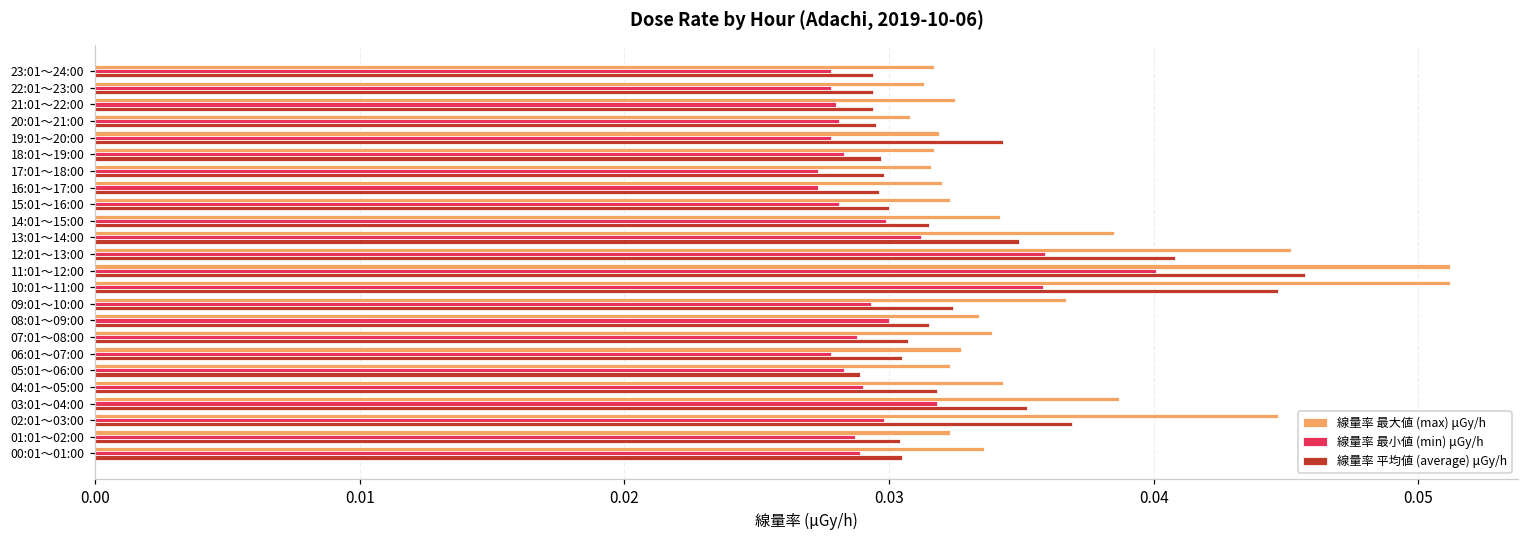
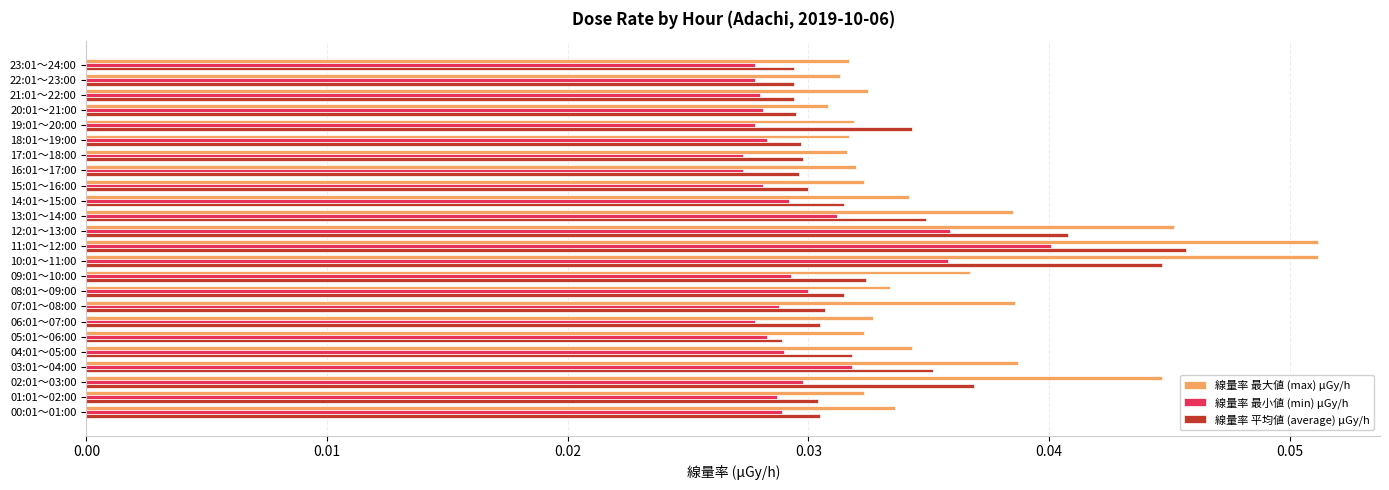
  {
    "線量率 最大値 (max) μGy/h": {
      "23:01～24:00": 0.0317,
      "22:01～23:00": 0.0313,
      "21:01～22:00": 0.0325,
      "20:01～21:00": 0.0308,
      "19:01～20:00": 0.0319,
      "18:01～19:00": 0.0317,
      "17:01～18:00": 0.0316,
      "16:01～17:00": 0.0320,
      "15:01～16:00": 0.0323,
      "14:01～15:00": 0.0342,
      "13:01～14:00": 0.0385,
      "12:01～13:00": 0.0452,
      "11:01～12:00": 0.0512,
      "10:01～11:00": 0.0512,
      "09:01～10:00": 0.0367,
      "08:01～09:00": 0.0334,
-     "07:01～08:00": 0.0339,
+     "07:01～08:00": 0.0386,
      "06:01～07:00": 0.0327,
      "05:01～06:00": 0.0323,
      "04:01～05:00": 0.0343,
      "03:01～04:00": 0.0387,
      "02:01～03:00": 0.0447,
      "01:01～02:00": 0.0323,
      "00:01～01:00": 0.0336
    },
    "線量率 最小値 (min) μGy/h": {
      "23:01～24:00": 0.0278,
      "22:01～23:00": 0.0278,
      "21:01～22:00": 0.0280,
      "20:01～21:00": 0.0281,
      "19:01～20:00": 0.0278,
      "18:01～19:00": 0.0283,
      "17:01～18:00": 0.0273,
      "16:01～17:00": 0.0273,
      "15:01～16:00": 0.0281,
-     "14:01～15:00": 0.0299,
+     "14:01～15:00": 0.0292,
      "13:01～14:00": 0.0312,
      "12:01～13:00": 0.0359,
      "11:01～12:00": 0.0401,
      "10:01～11:00": 0.0358,
      "09:01～10:00": 0.0293,
      "08:01～09:00": 0.0300,
      "07:01～08:00": 0.0288,
      "06:01～07:00": 0.0278,
      "05:01～06:00": 0.0283,
      "04:01～05:00": 0.0290,
      "03:01～04:00": 0.0318,
      "02:01～03:00": 0.0298,
      "01:01～02:00": 0.0287,
      "00:01～01:00": 0.0289
    },
    "線量率 平均値 (average) μGy/h": {
      "23:01～24:00": 0.0294,
      "22:01～23:00": 0.0294,
      "21:01～22:00": 0.0294,
      "20:01～21:00": 0.0295,
      "19:01～20:00": 0.0343,
      "18:01～19:00": 0.0297,
      "17:01～18:00": 0.0298,
      "16:01～17:00": 0.0296,
      "15:01～16:00": 0.0300,
      "14:01～15:00": 0.0315,
      "13:01～14:00": 0.0349,
      "12:01～13:00": 0.0408,
      "11:01～12:00": 0.0457,
      "10:01～11:00": 0.0447,
      "09:01～10:00": 0.0324,
      "08:01～09:00": 0.0315,
      "07:01～08:00": 0.0307,
      "06:01～07:00": 0.0305,
      "05:01～06:00": 0.0289,
      "04:01～05:00": 0.0318,
      "03:01～04:00": 0.0352,
      "02:01～03:00": 0.0369,
      "01:01～02:00": 0.0304,
      "00:01～01:00": 0.0305
    }
  }
